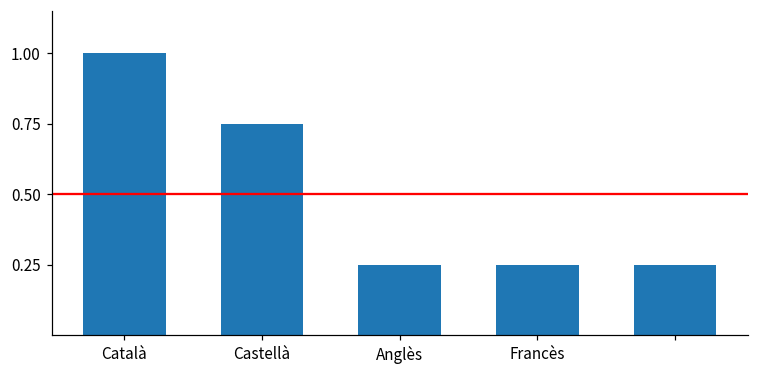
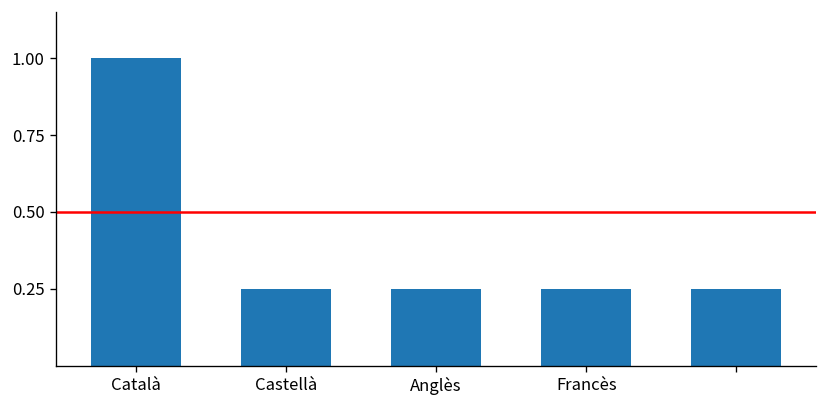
  {
    "Català": 1.00,
-   "Castellà": 0.75,
+   "Castellà": 0.25,
    "Anglès": 0.25,
    "Francès": 0.25
  }
